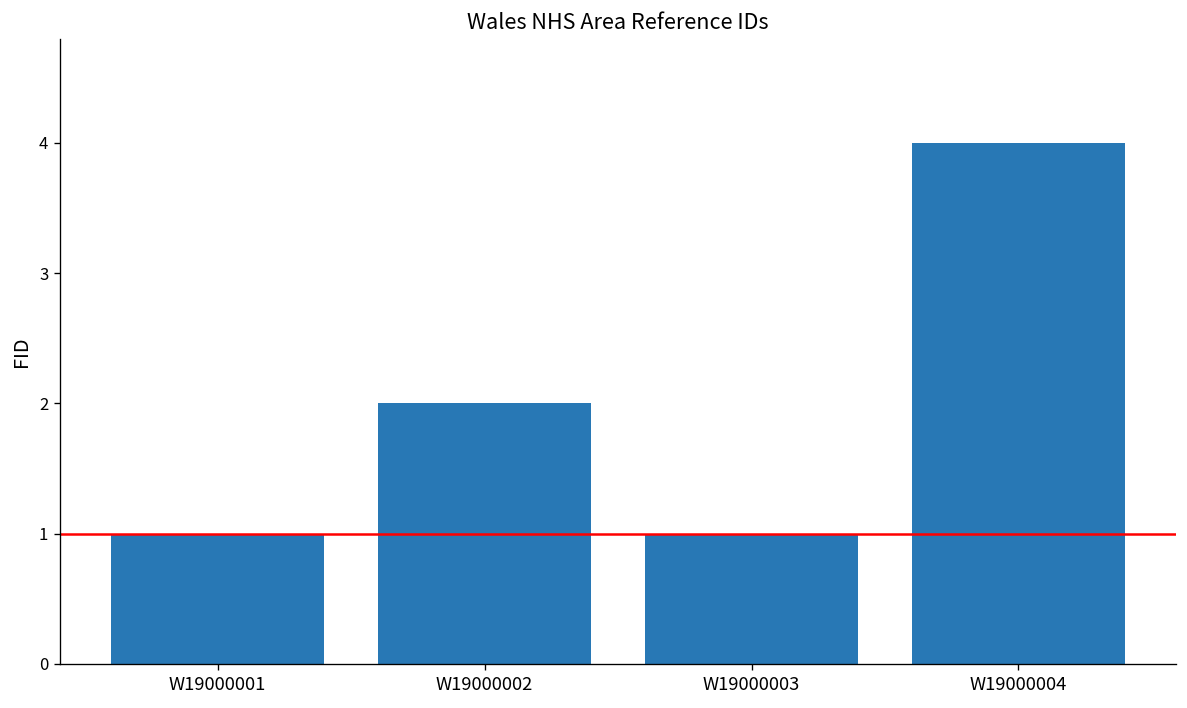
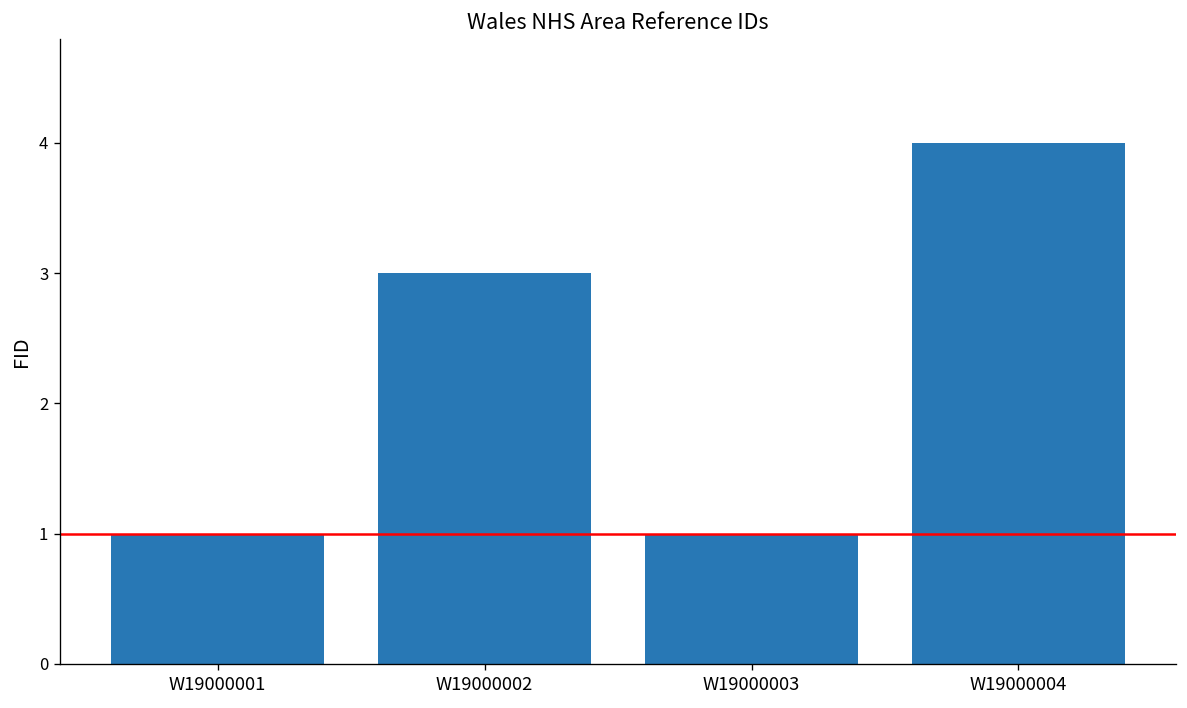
  {
    "W19000001": 1,
-   "W19000002": 2,
+   "W19000002": 3,
    "W19000003": 1,
    "W19000004": 4
  }
